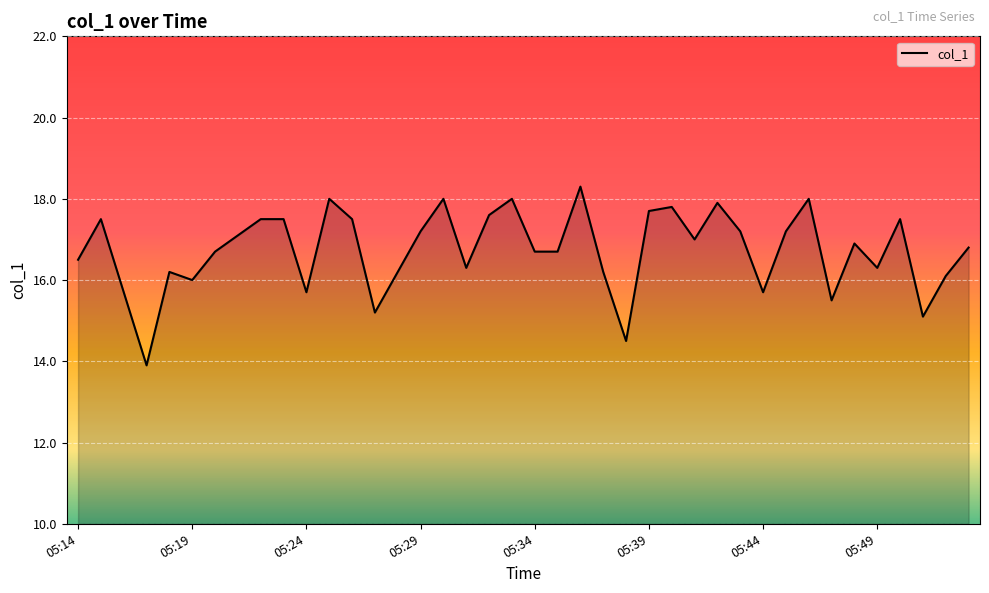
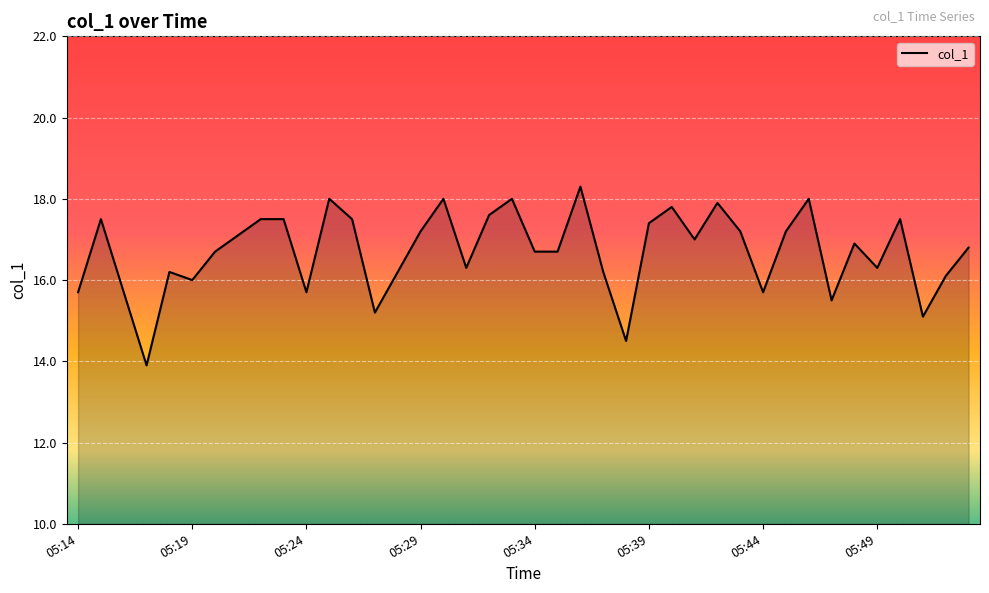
  {
-   "05:14": 16.5,
+   "05:14": 15.7,
    "05:19": 16.0,
    "05:24": 15.7,
    "05:29": 17.2,
    "05:34": 16.7,
-   "05:39": 17.7,
+   "05:39": 17.4,
    "05:44": 15.7,
    "05:49": 16.3
  }
